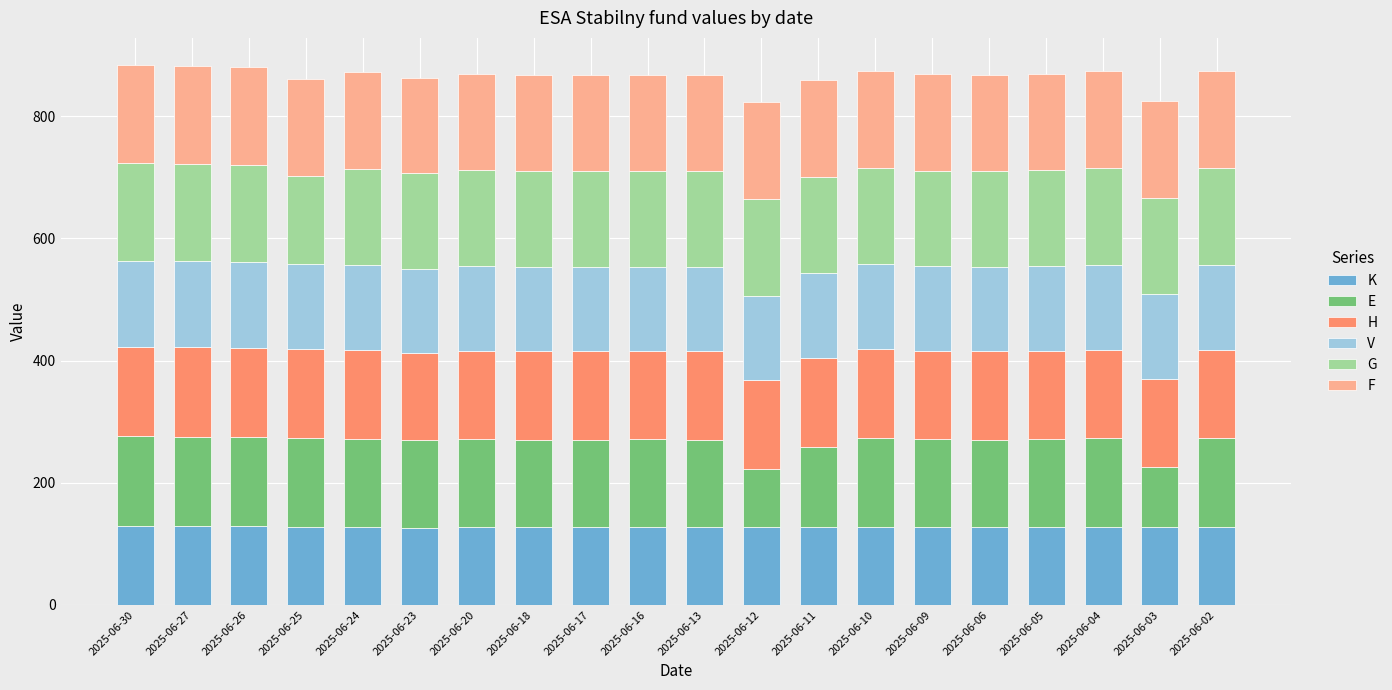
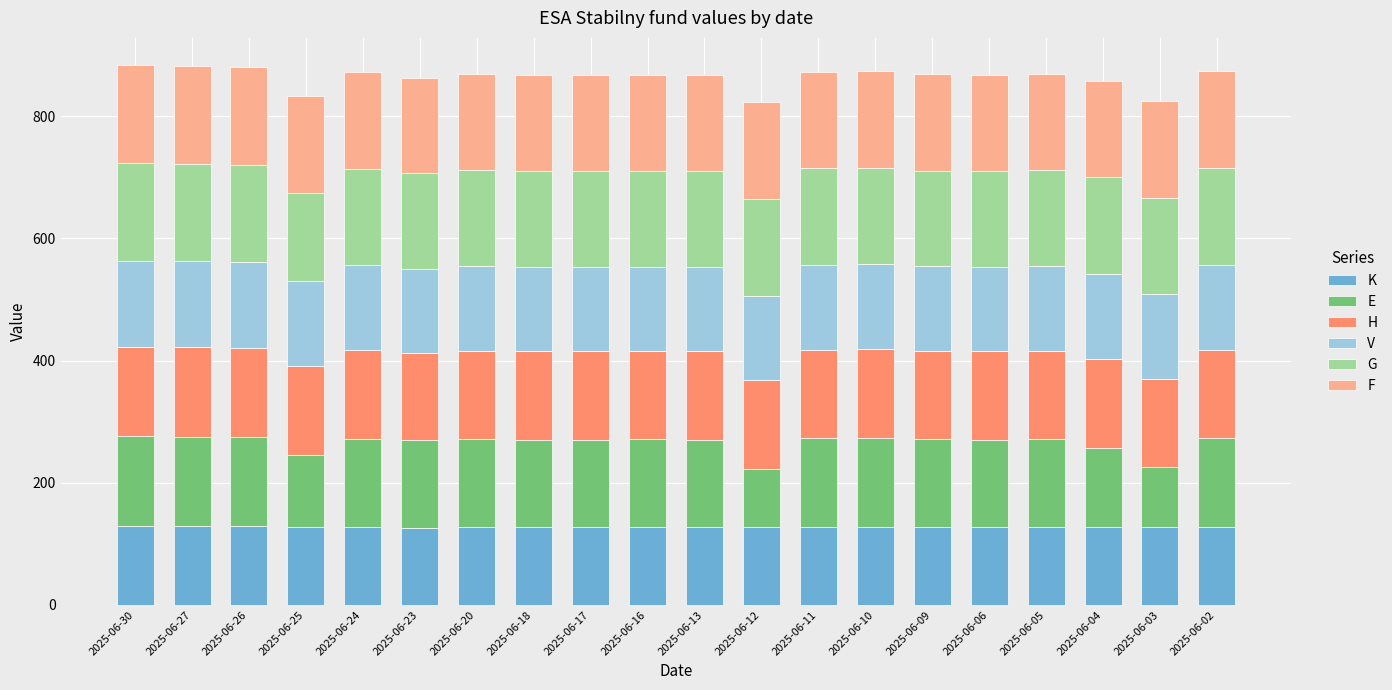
  {
    "E": {
      "2025-06-30": 150,
      "2025-06-27": 150,
      "2025-06-26": 150,
-     "2025-06-25": 140,
+     "2025-06-25": 120,
      "2025-06-24": 140,
      "2025-06-23": 140,
      "2025-06-20": 140,
      "2025-06-18": 140,
      "2025-06-17": 140,
      "2025-06-16": 140,
      "2025-06-13": 140,
      "2025-06-12": 90,
-     "2025-06-11": 130,
+     "2025-06-11": 140,
      "2025-06-10": 140,
      "2025-06-09": 140,
      "2025-06-06": 140,
      "2025-06-05": 140,
-     "2025-06-04": 140,
+     "2025-06-04": 130,
      "2025-06-03": 100,
      "2025-06-02": 140
    },
    "G": {
      "2025-06-30": 160,
      "2025-06-27": 160,
      "2025-06-26": 160,
      "2025-06-25": 140,
      "2025-06-24": 160,
      "2025-06-23": 160,
      "2025-06-20": 160,
      "2025-06-18": 160,
      "2025-06-17": 160,
      "2025-06-16": 160,
      "2025-06-13": 160,
      "2025-06-12": 160,
      "2025-06-11": 160,
      "2025-06-10": 160,
      "2025-06-09": 160,
      "2025-06-06": 160,
      "2025-06-05": 160,
      "2025-06-04": 160,
      "2025-06-03": 160,
      "2025-06-02": 160
    }
  }
